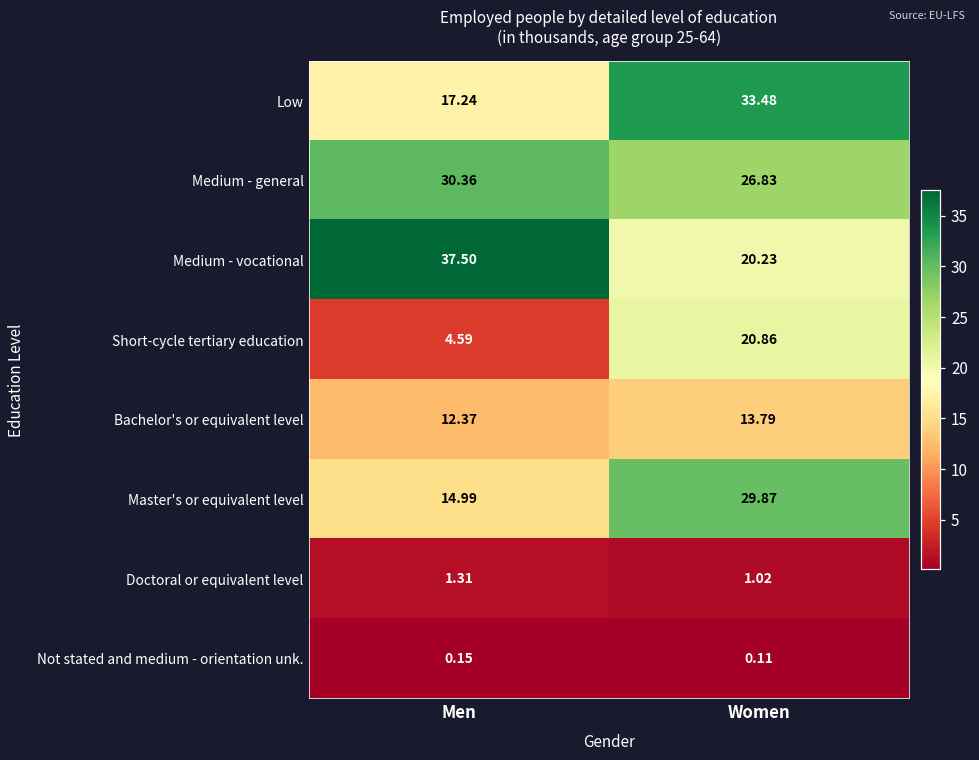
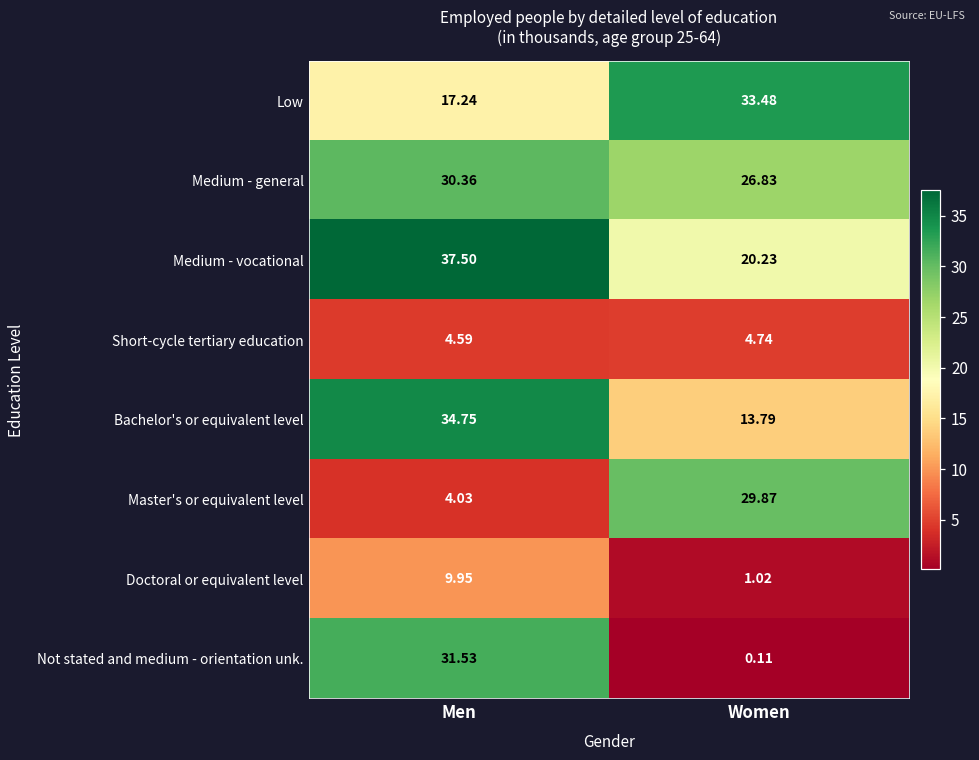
  {
    "Low": {
      "Men": 17.24,
      "Women": 33.48
    },
    "Medium - general": {
      "Men": 30.36,
      "Women": 26.83
    },
    "Medium - vocational": {
      "Men": 37.50,
      "Women": 20.23
    },
    "Short-cycle tertiary education": {
      "Men": 4.59,
-     "Women": 20.86
+     "Women": 4.74
    },
    "Bachelor's or equivalent level": {
-     "Men": 12.37,
+     "Men": 34.75,
      "Women": 13.79
    },
    "Master's or equivalent level": {
-     "Men": 14.99,
+     "Men": 4.03,
      "Women": 29.87
    },
    "Doctoral or equivalent level": {
-     "Men": 1.31,
+     "Men": 9.95,
      "Women": 1.02
    },
    "Not stated and medium - orientation unk.": {
-     "Men": 0.15,
+     "Men": 31.53,
      "Women": 0.11
    }
  }
